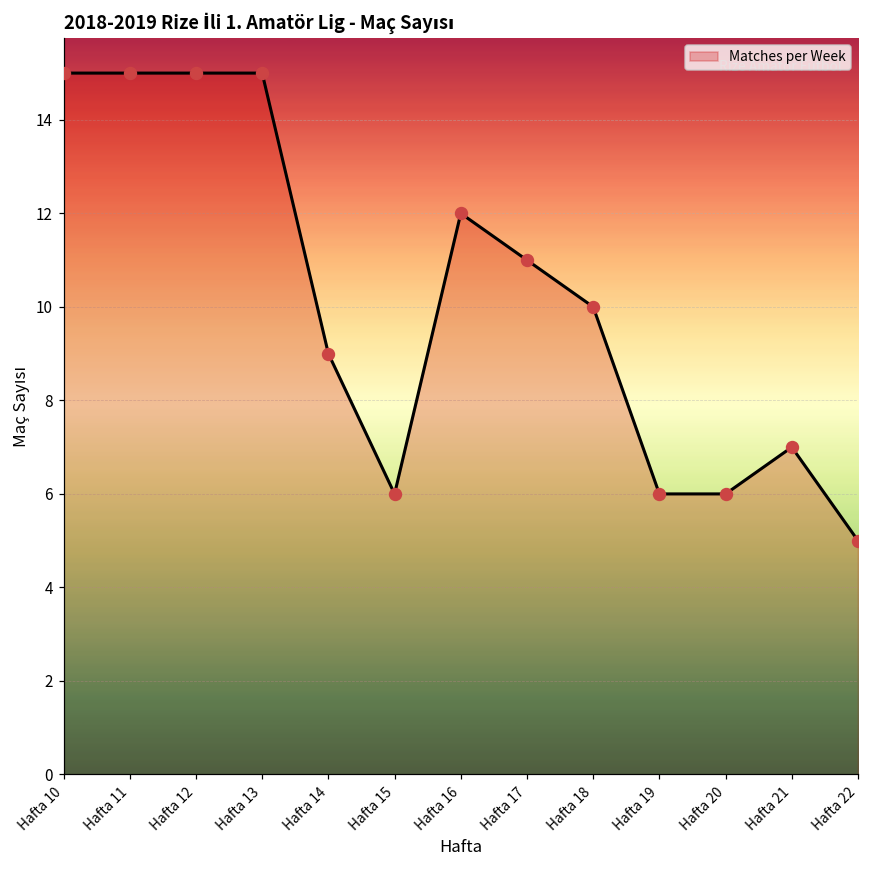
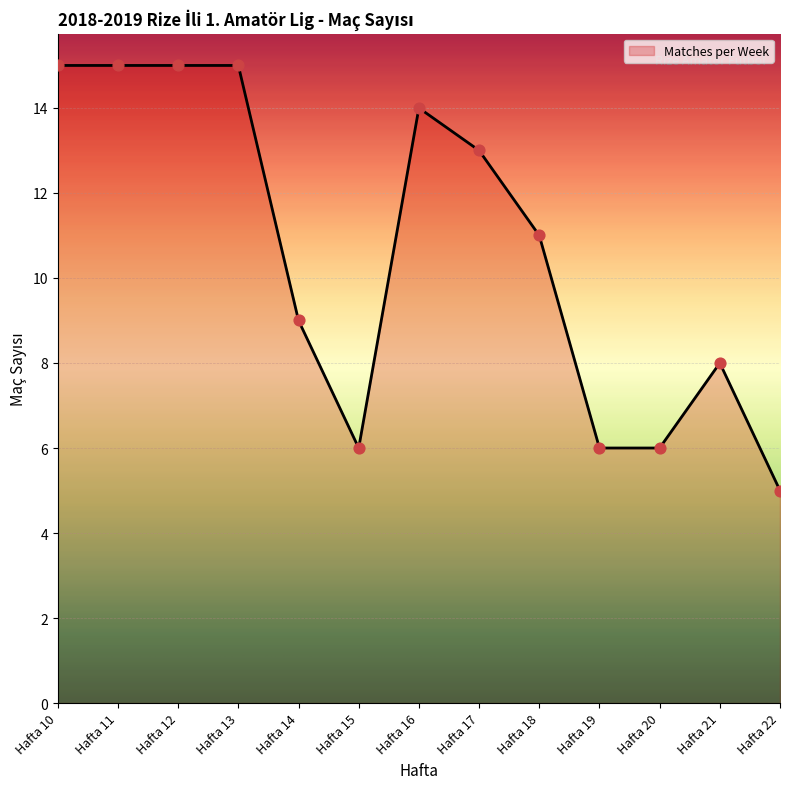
  {
    "Hafta 10": 15,
    "Hafta 11": 15,
    "Hafta 12": 15,
    "Hafta 13": 15,
    "Hafta 14": 9,
    "Hafta 15": 6,
-   "Hafta 16": 12,
-   "Hafta 17": 11,
-   "Hafta 18": 10,
+   "Hafta 16": 14,
+   "Hafta 17": 13,
+   "Hafta 18": 11,
    "Hafta 19": 6,
    "Hafta 20": 6,
-   "Hafta 21": 7,
+   "Hafta 21": 8,
    "Hafta 22": 5
  }
